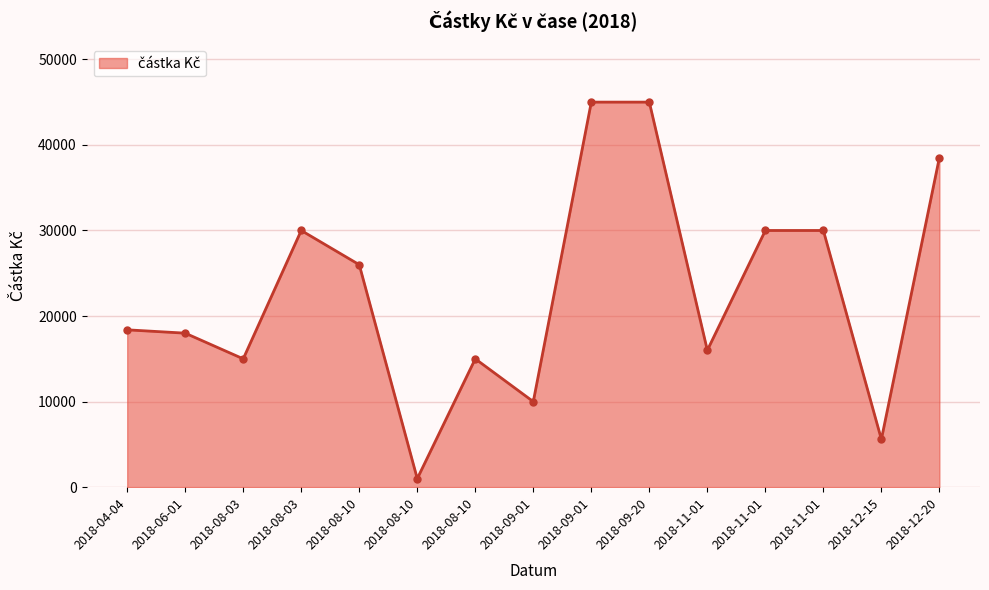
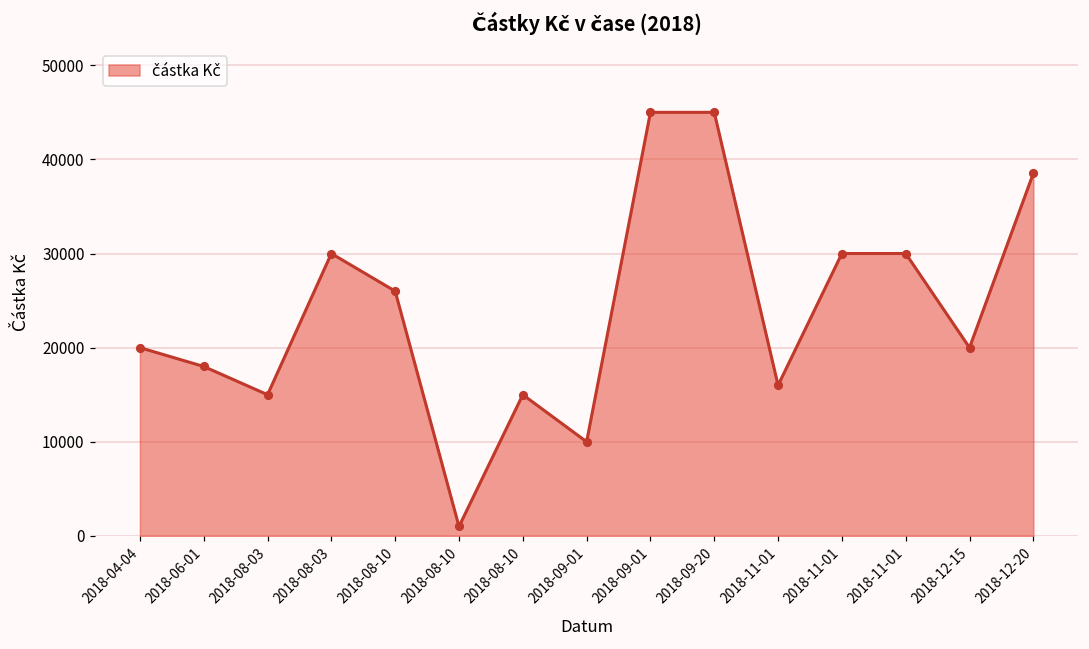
  {
-   "2018-04-04": 18000,
+   "2018-04-04": 20000,
    "2018-06-01": 18000,
    "2018-09-20": 45000,
-   "2018-12-15": 6000,
+   "2018-12-15": 20000,
    "2018-12-20": 39000
  }
